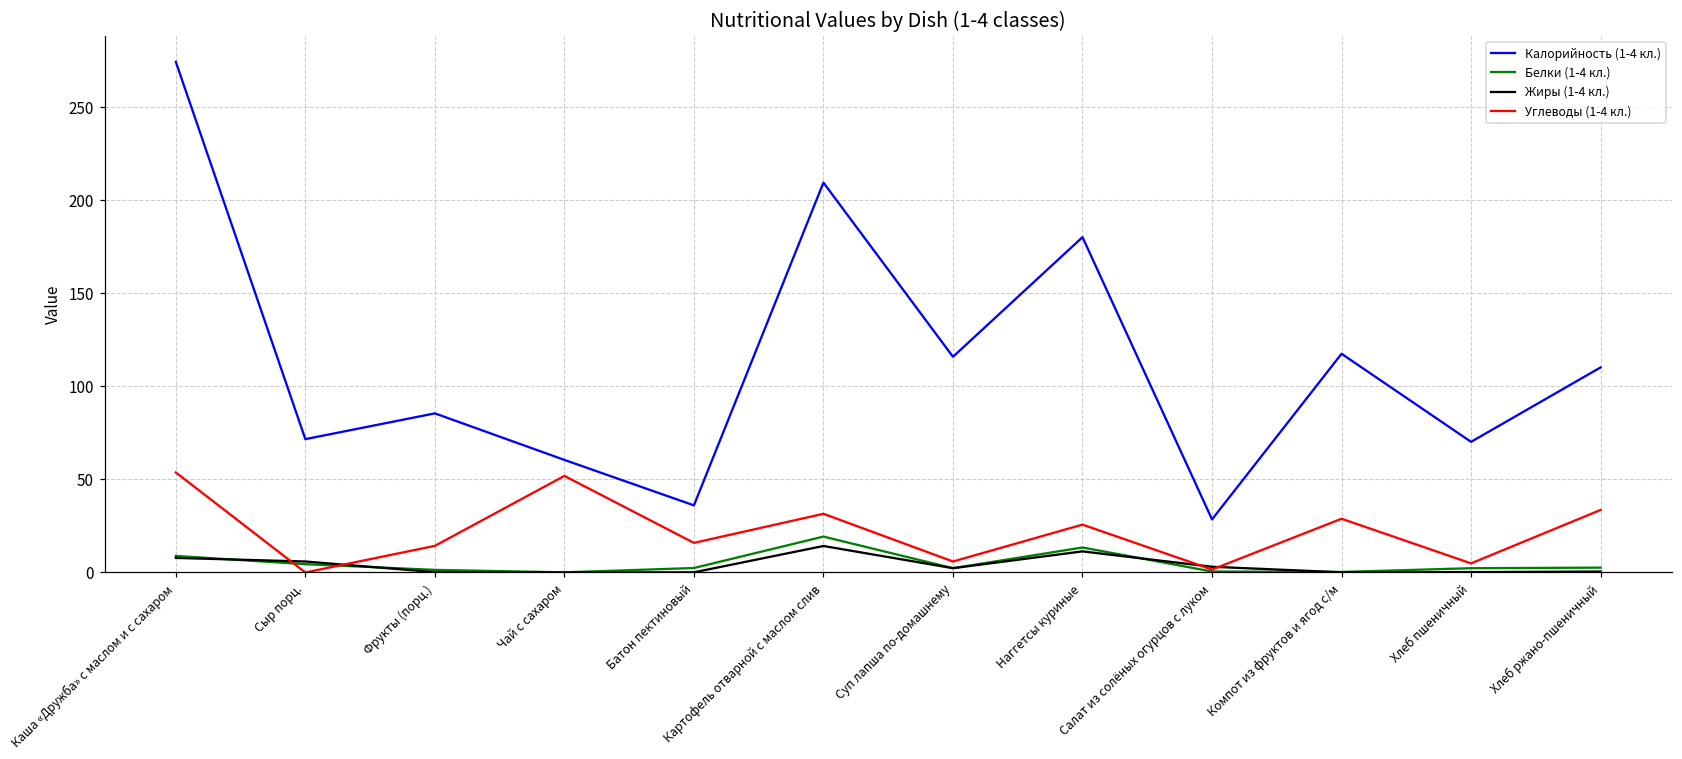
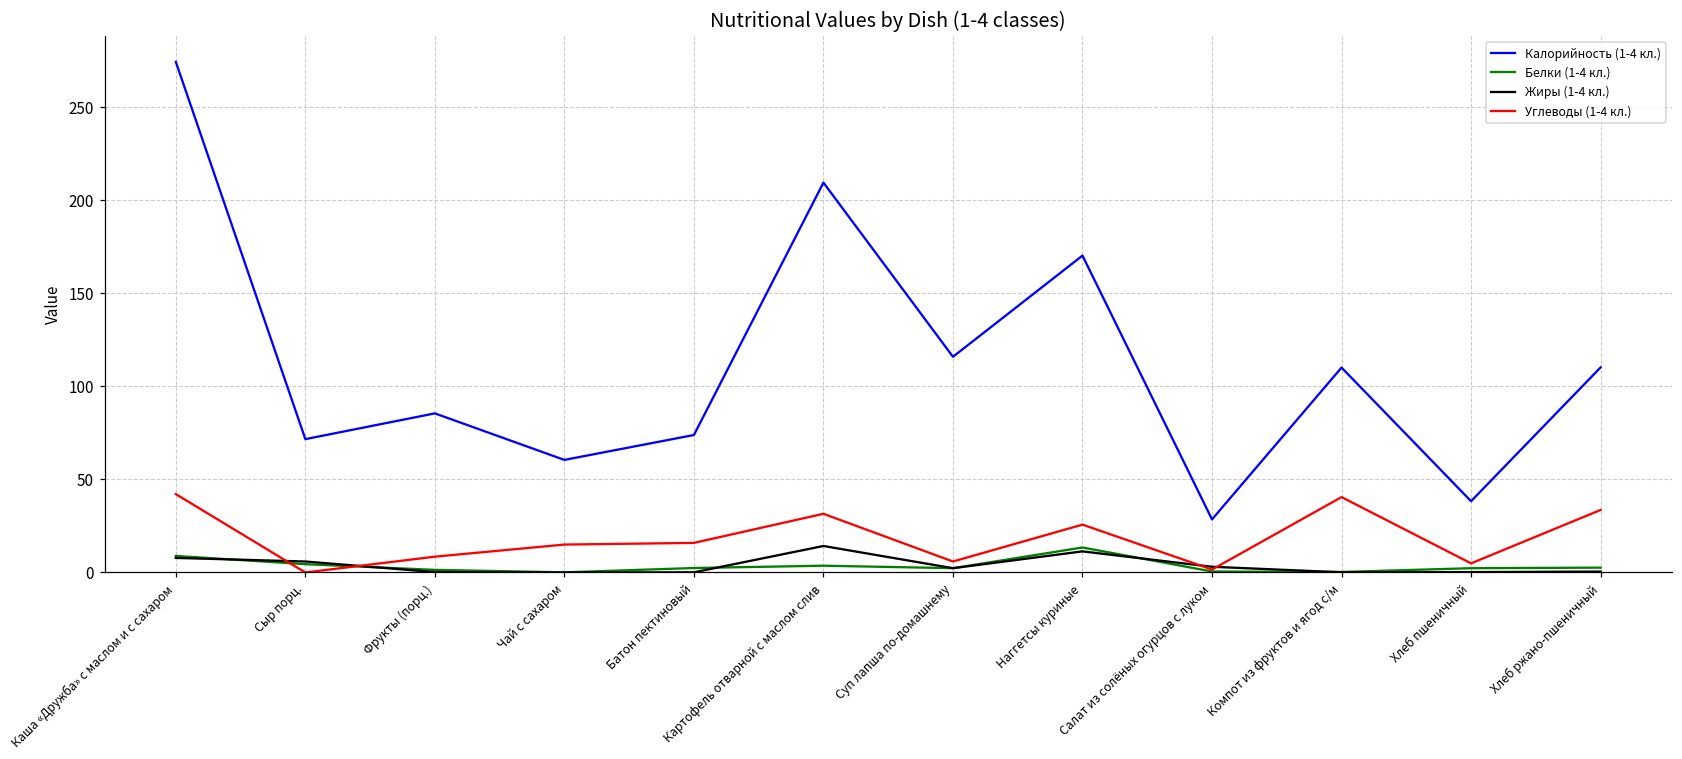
  {
    "Калорийность (1-4 кл.)": {
      "Каша «Дружба» с маслом и с сахаром": 274,
      "Сыр порц.": 72,
      "Фрукты (порц.)": 86,
      "Чай с сахаром": 61,
-     "Батон пектиновый": 36,
+     "Батон пектиновый": 74,
      "Картофель отварной с маслом слив": 210,
      "Суп лапша по-домашнему": 116,
-     "Наггетсы куриные": 180,
+     "Наггетсы куриные": 170,
      "Салат из солёных огурцов с луком": 29,
-     "Компот из фруктов и ягод с/м": 118,
-     "Хлеб пшеничный": 70,
+     "Компот из фруктов и ягод с/м": 110,
+     "Хлеб пшеничный": 38,
      "Хлеб ржано-пшеничный": 110
    },
    "Белки (1-4 кл.)": {
      "Батон пектиновый": 2,
-     "Картофель отварной с маслом слив": 19,
+     "Картофель отварной с маслом слив": 4,
      "Наггетсы куриные": 13,
      "Хлеб пшеничный": 2,
      "Хлеб ржано-пшеничный": 3
    },
    "Жиры (1-4 кл.)": {
      "Батон пектиновый": 0,
      "Картофель отварной с маслом слив": 14,
      "Наггетсы куриные": 11,
      "Салат из солёных огурцов с луком": 3,
      "Хлеб пшеничный": 0,
      "Хлеб ржано-пшеничный": 1
    },
    "Углеводы (1-4 кл.)": {
-     "Каша «Дружба» с маслом и с сахаром": 54,
+     "Каша «Дружба» с маслом и с сахаром": 42,
      "Сыр порц.": 0,
-     "Фрукты (порц.)": 14,
-     "Чай с сахаром": 52,
+     "Фрукты (порц.)": 9,
+     "Чай с сахаром": 15,
      "Батон пектиновый": 16,
      "Картофель отварной с маслом слив": 32,
      "Суп лапша по-домашнему": 6,
      "Наггетсы куриные": 26,
-     "Компот из фруктов и ягод с/м": 29,
+     "Компот из фруктов и ягод с/м": 41,
      "Хлеб пшеничный": 5,
      "Хлеб ржано-пшеничный": 34
    }
  }
